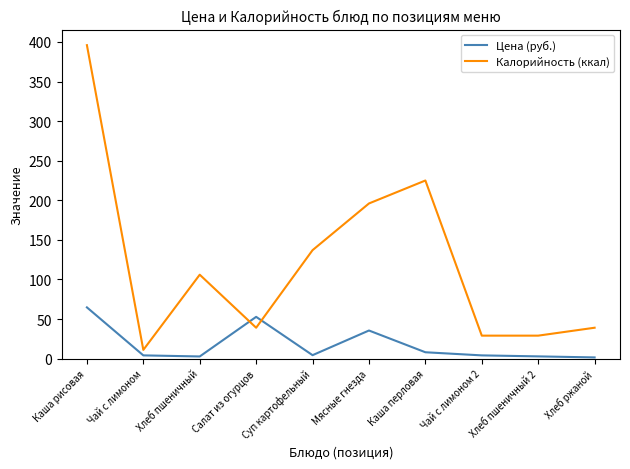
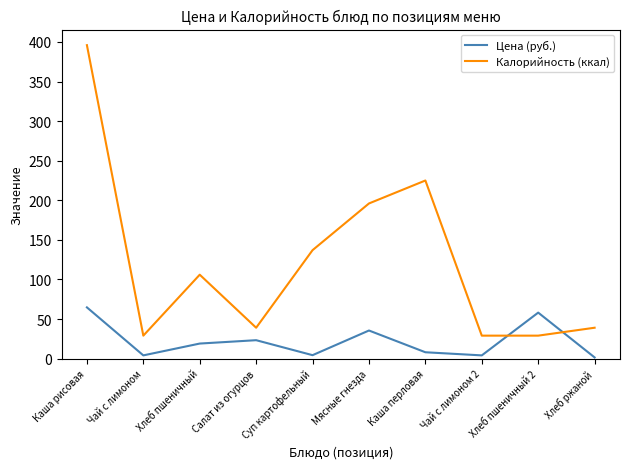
  {
    "Цена (руб.)": {
      "Каша рисовая": 60,
      "Чай с лимоном": 0,
-     "Хлеб пшеничный": 0,
-     "Салат из огурцов": 50,
+     "Хлеб пшеничный": 20,
+     "Салат из огурцов": 20,
      "Суп картофельный": 0,
      "Мясные гнезда": 40,
      "Каша перловая": 10,
      "Чай с лимоном 2": 0,
-     "Хлеб пшеничный 2": 0,
+     "Хлеб пшеничный 2": 60,
      "Хлеб ржаной": 0
    },
    "Калорийность (ккал)": {
      "Каша рисовая": 400,
-     "Чай с лимоном": 10,
+     "Чай с лимоном": 30,
      "Хлеб пшеничный": 110,
      "Салат из огурцов": 40,
      "Суп картофельный": 140,
      "Мясные гнезда": 200,
      "Каша перловая": 230,
      "Чай с лимоном 2": 30,
      "Хлеб пшеничный 2": 30,
      "Хлеб ржаной": 40
    }
  }
